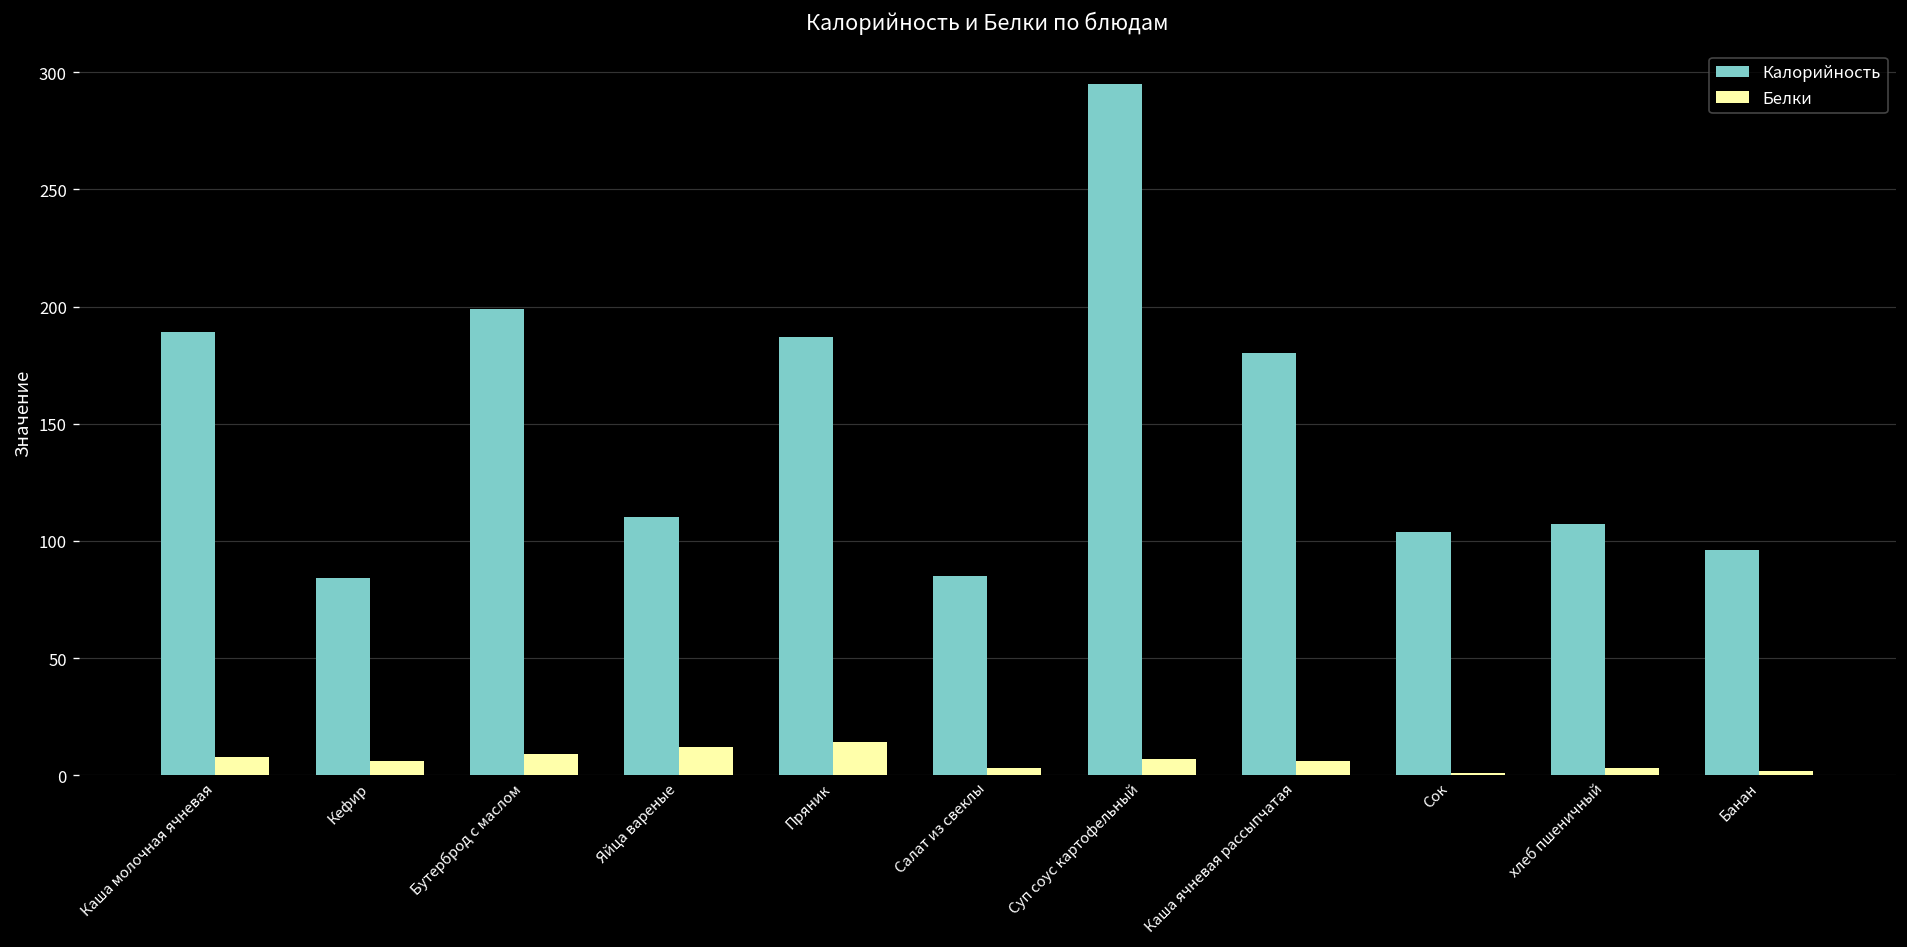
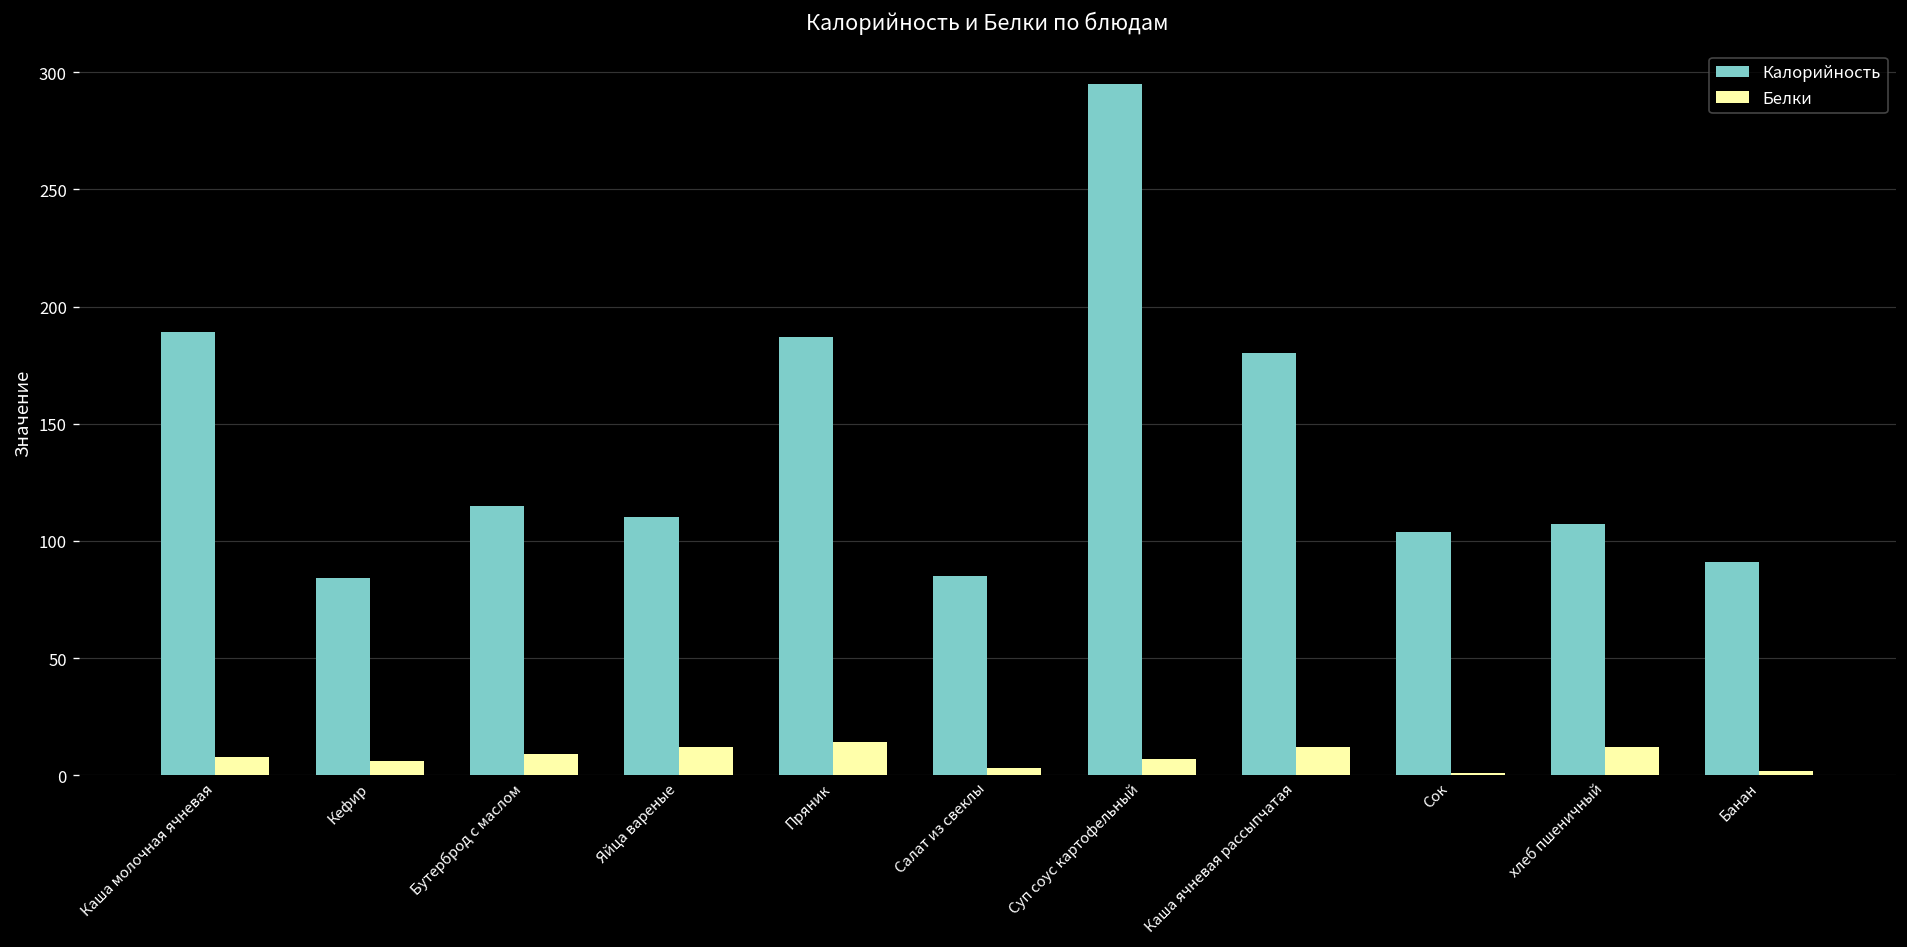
  {
    "Калорийность": {
      "Каша молочная ячневая": 189,
      "Кефир": 84,
-     "Бутерброд с маслом": 199,
+     "Бутерброд с маслом": 115,
      "Яйца вареные": 110,
      "Пряник": 187,
      "Салат из свеклы": 85,
      "Суп соус картофельный": 295,
      "Каша ячневая рассыпчатая": 180,
      "Сок": 104,
      "хлеб пшеничный": 107,
-     "Банан": 96
+     "Банан": 91
    },
    "Белки": {
      "Каша молочная ячневая": 8,
      "Кефир": 6,
      "Бутерброд с маслом": 9,
      "Яйца вареные": 12,
      "Пряник": 14,
      "Салат из свеклы": 3,
      "Суп соус картофельный": 7,
-     "Каша ячневая рассыпчатая": 6,
-     "хлеб пшеничный": 3,
+     "Каша ячневая рассыпчатая": 12,
+     "хлеб пшеничный": 12,
      "Банан": 2
    }
  }
